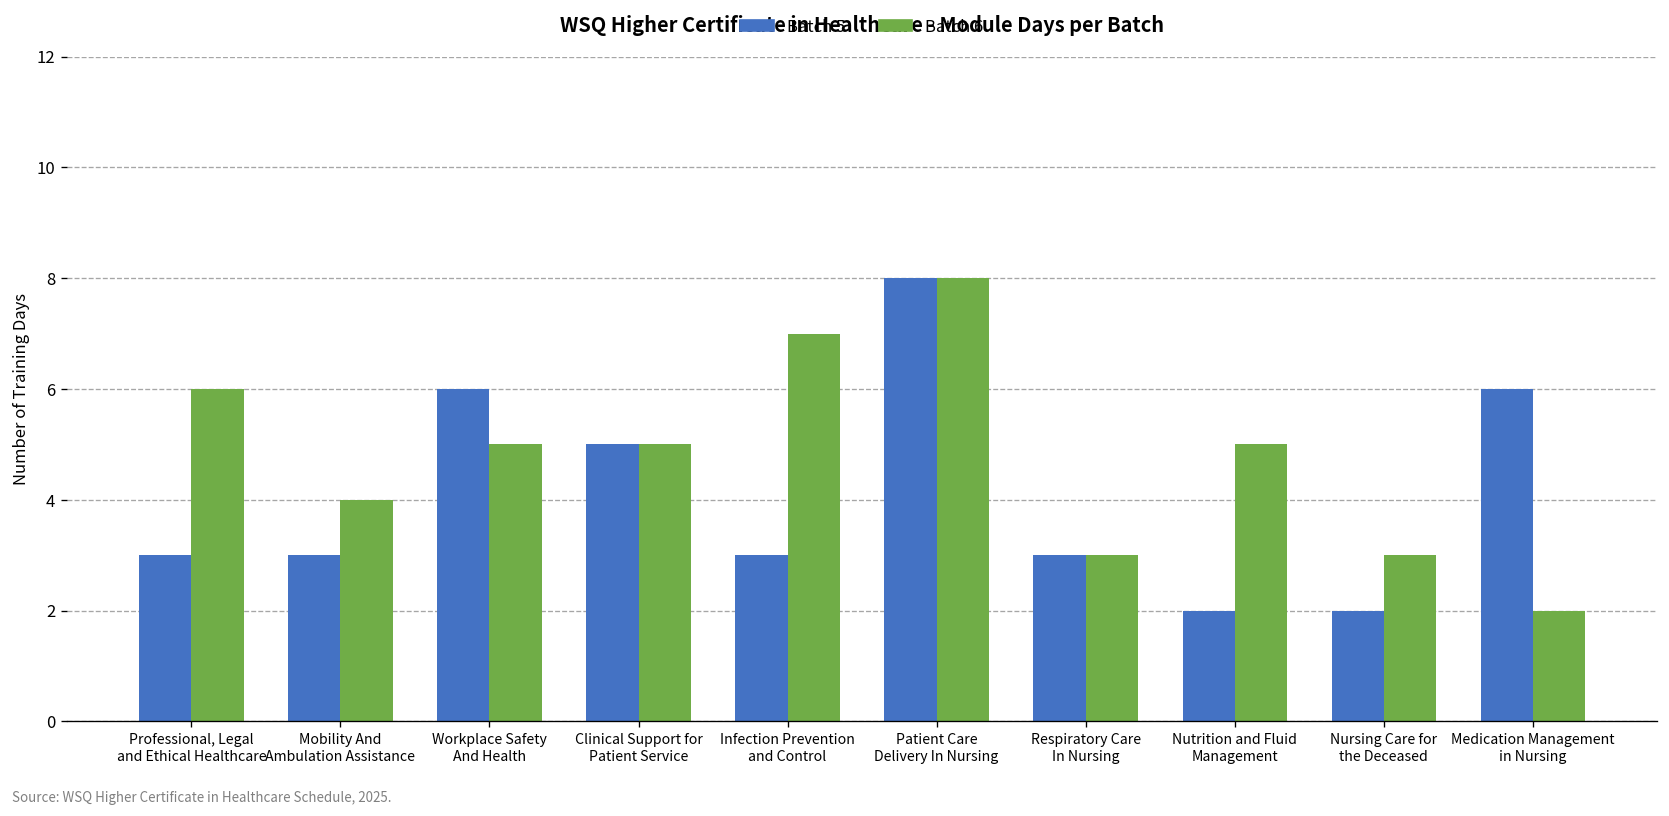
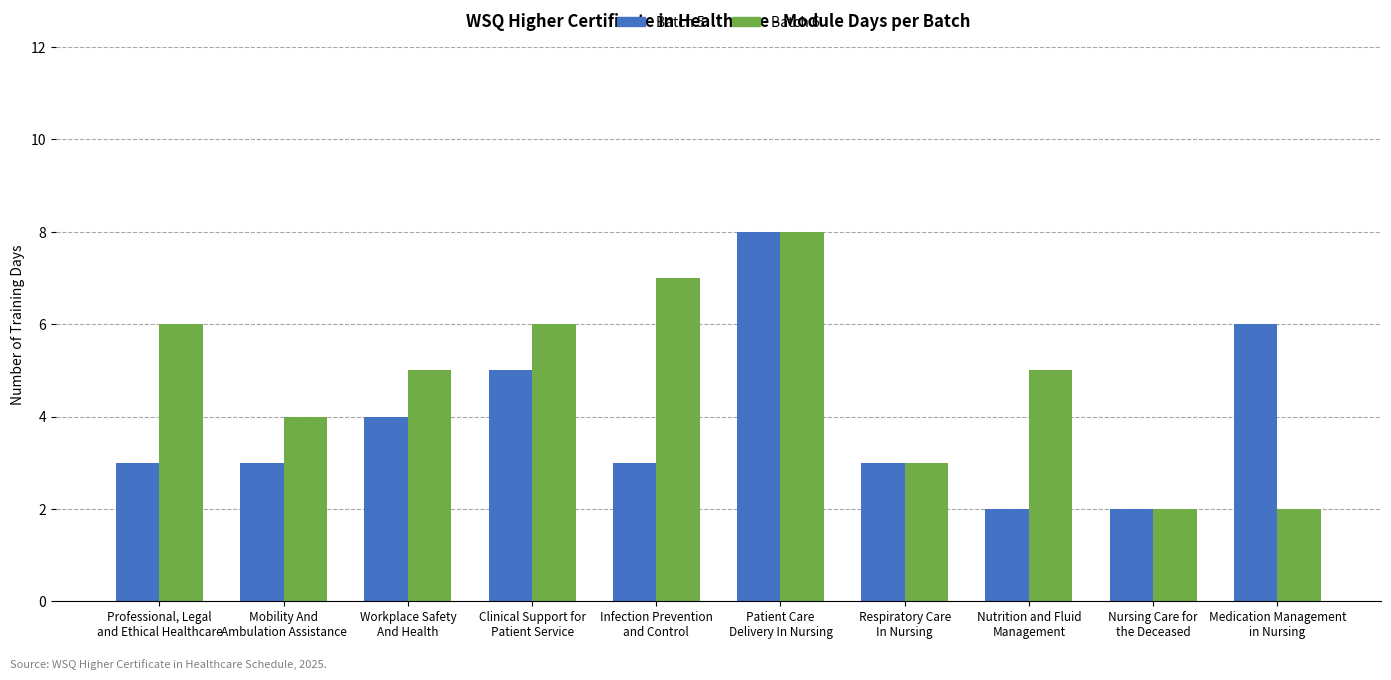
  {
    "Batch 5": {
      "Professional, Legal and Ethical Healthcare": 3,
      "Mobility And Ambulation Assistance": 3,
-     "Workplace Safety And Health": 6,
+     "Workplace Safety And Health": 4,
      "Clinical Support for Patient Service": 5,
      "Infection Prevention and Control": 3,
      "Patient Care Delivery In Nursing": 8,
      "Respiratory Care In Nursing": 3,
      "Nutrition and Fluid Management": 2,
      "Nursing Care for the Deceased": 2,
      "Medication Management in Nursing": 6
    },
    "Batch 6": {
      "Professional, Legal and Ethical Healthcare": 6,
      "Mobility And Ambulation Assistance": 4,
      "Workplace Safety And Health": 5,
-     "Clinical Support for Patient Service": 5,
+     "Clinical Support for Patient Service": 6,
      "Infection Prevention and Control": 7,
      "Patient Care Delivery In Nursing": 8,
      "Respiratory Care In Nursing": 3,
      "Nutrition and Fluid Management": 5,
-     "Nursing Care for the Deceased": 3,
+     "Nursing Care for the Deceased": 2,
      "Medication Management in Nursing": 2
    }
  }
